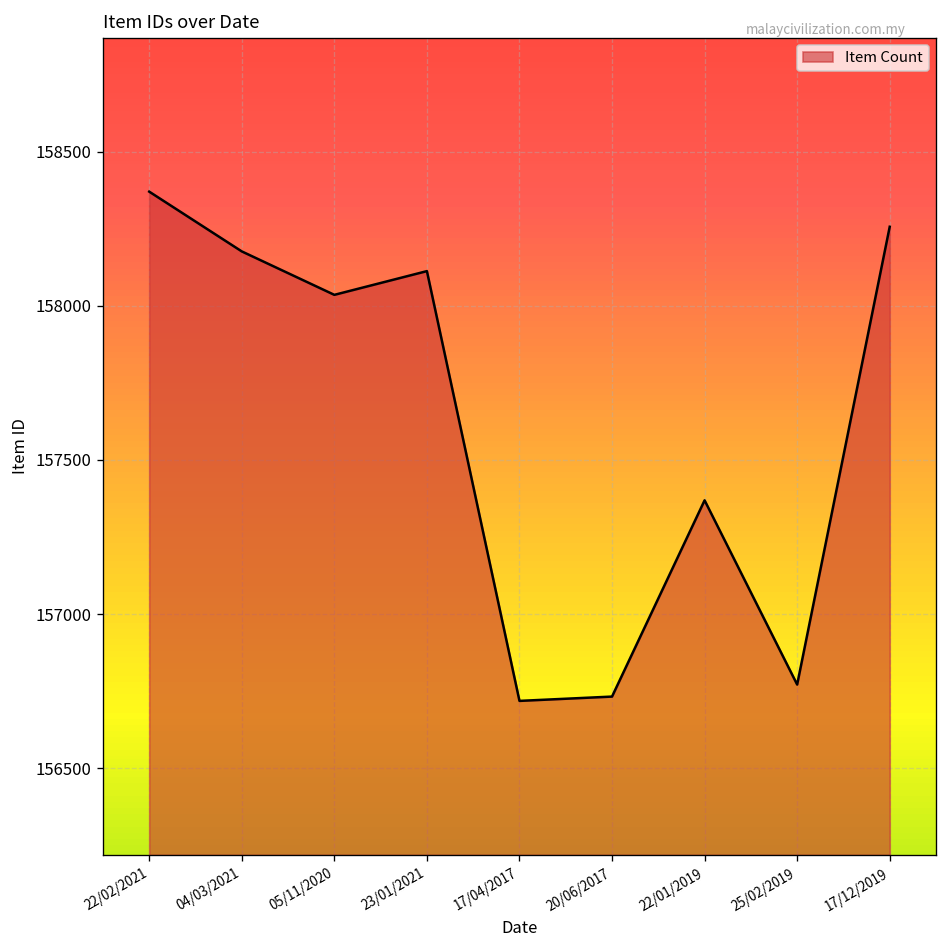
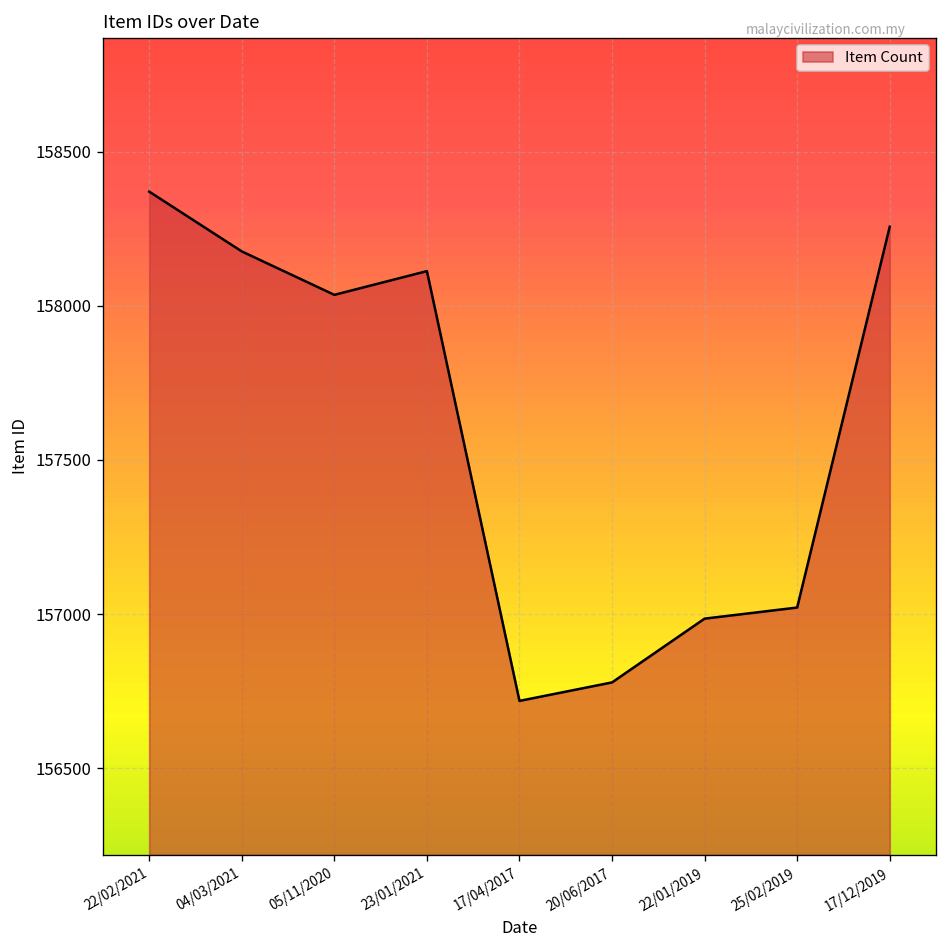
  {
    "22/02/2021": 158370,
    "04/03/2021": 158180,
    "05/11/2020": 158040,
    "23/01/2021": 158110,
    "17/04/2017": 156720,
-   "20/06/2017": 156730,
-   "22/01/2019": 157370,
-   "25/02/2019": 156770,
+   "20/06/2017": 156780,
+   "22/01/2019": 156990,
+   "25/02/2019": 157020,
    "17/12/2019": 158260
  }
